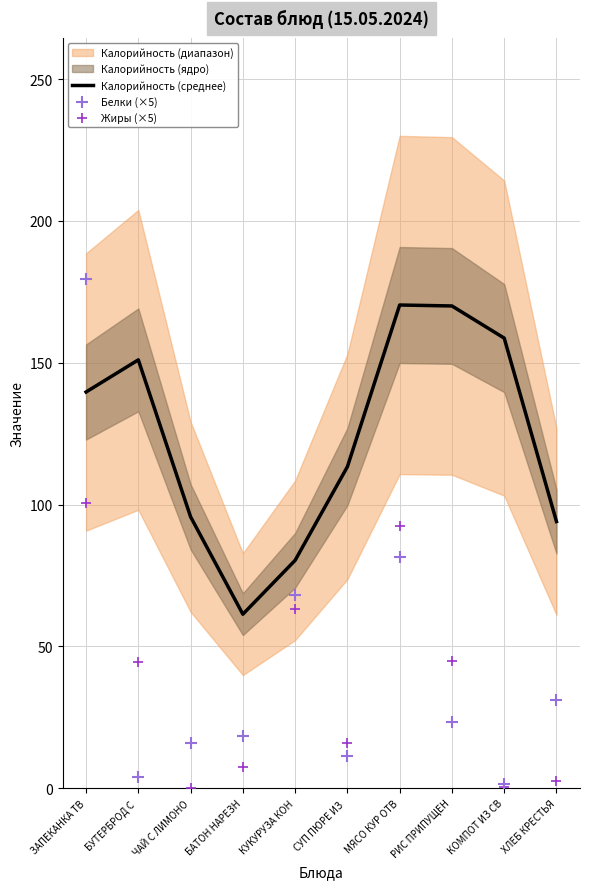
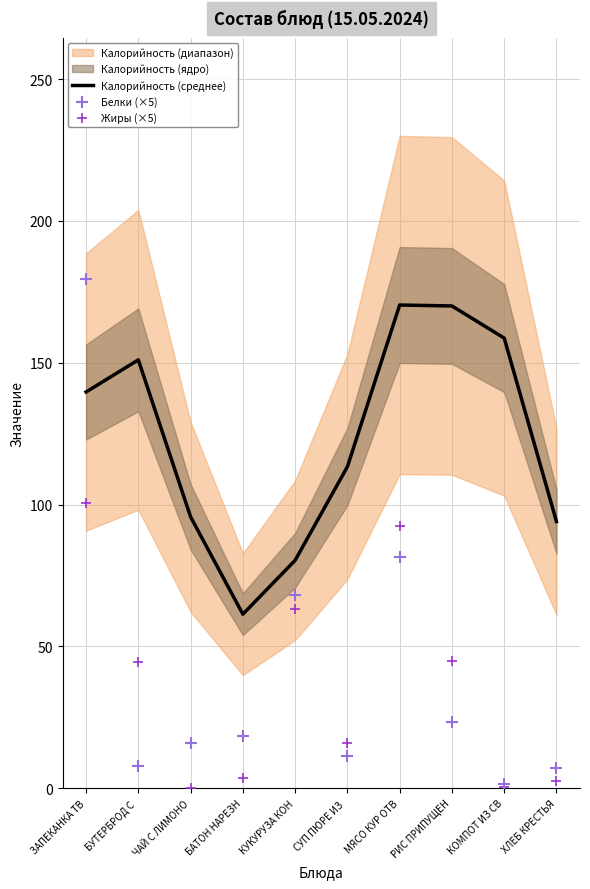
  {
    "Калорийность (среднее)": {
      "ЗАПЕКАНКА ТВ": 140,
      "БУТЕРБРОД С": 151,
      "ЧАЙ С ЛИМОНО": 96,
      "БАТОН НАРЕЗН": 61,
      "КУКУРУЗА КОН": 80,
      "СУП ПЮРЕ ИЗ": 113,
      "МЯСО КУР ОТВ": 170,
      "РИС ПРИПУЩЕН": 170,
      "КОМПОТ ИЗ СВ": 159,
      "ХЛЕБ КРЕСТЬЯ": 94
    },
    "Белки (×5)": {
-     "БУТЕРБРОД С": 4,
-     "ХЛЕБ КРЕСТЬЯ": 31
+     "БУТЕРБРОД С": 8,
+     "ХЛЕБ КРЕСТЬЯ": 7
    },
    "Жиры (×5)": {
-     "БАТОН НАРЕЗН": 8
+     "БАТОН НАРЕЗН": 4
    }
  }
